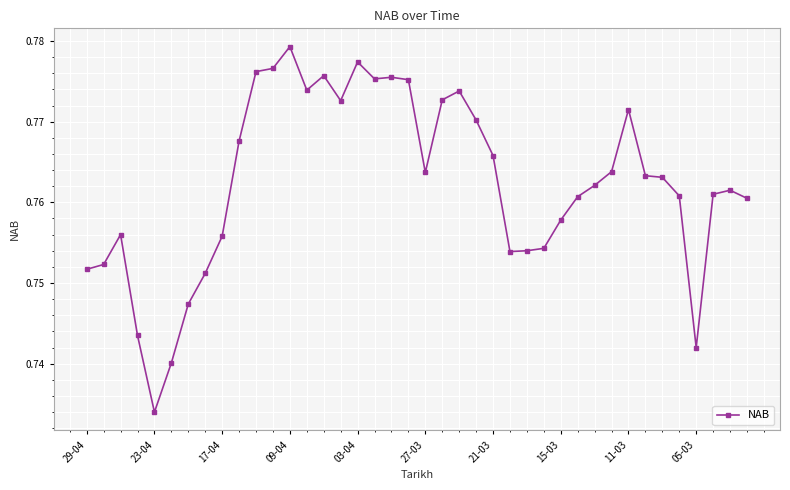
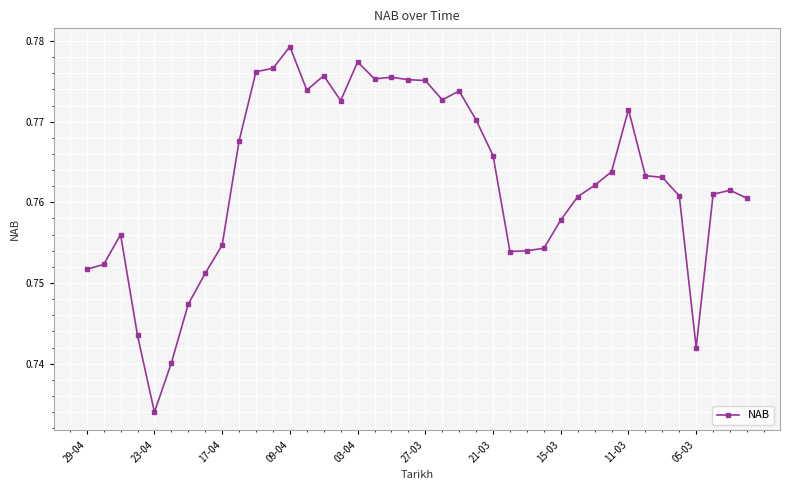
  {
    "29-04": 0.752,
    "23-04": 0.734,
-   "17-04": 0.756,
+   "17-04": 0.755,
    "09-04": 0.779,
    "03-04": 0.777,
-   "27-03": 0.764,
+   "27-03": 0.775,
    "21-03": 0.766,
    "15-03": 0.758,
    "11-03": 0.772,
    "05-03": 0.742
  }
